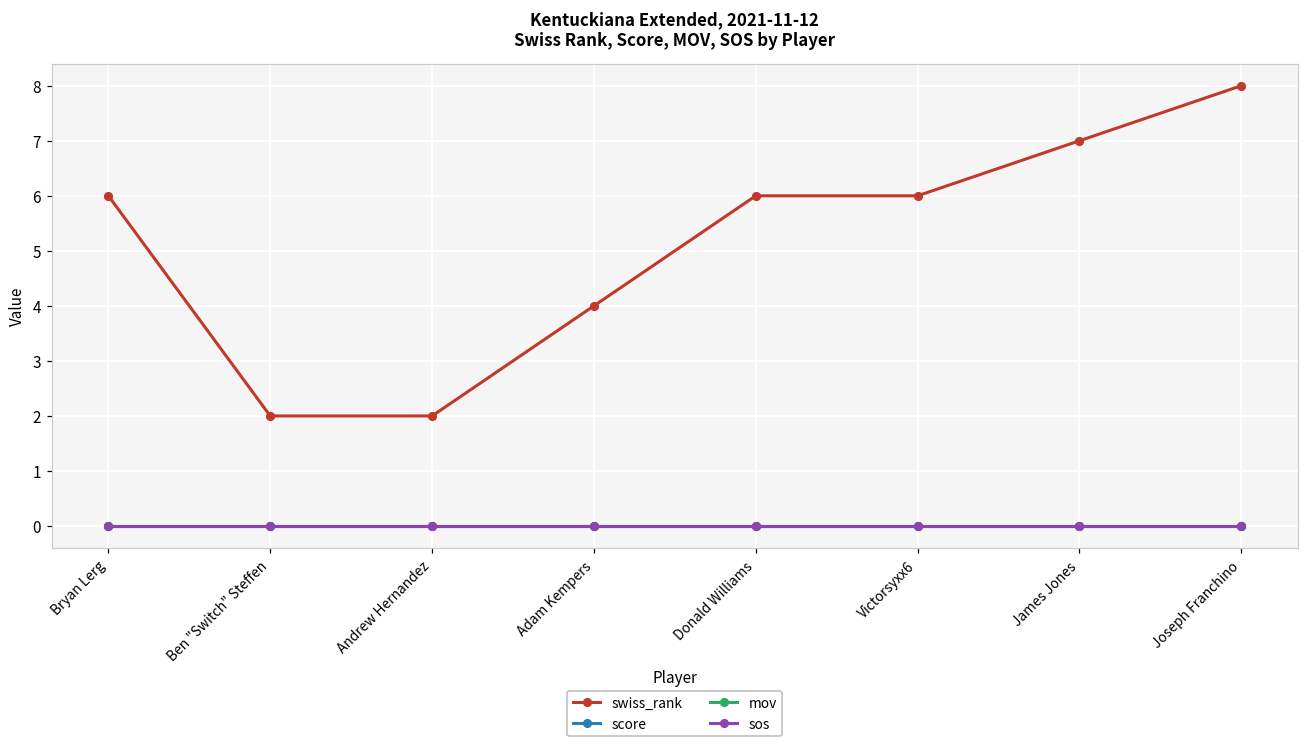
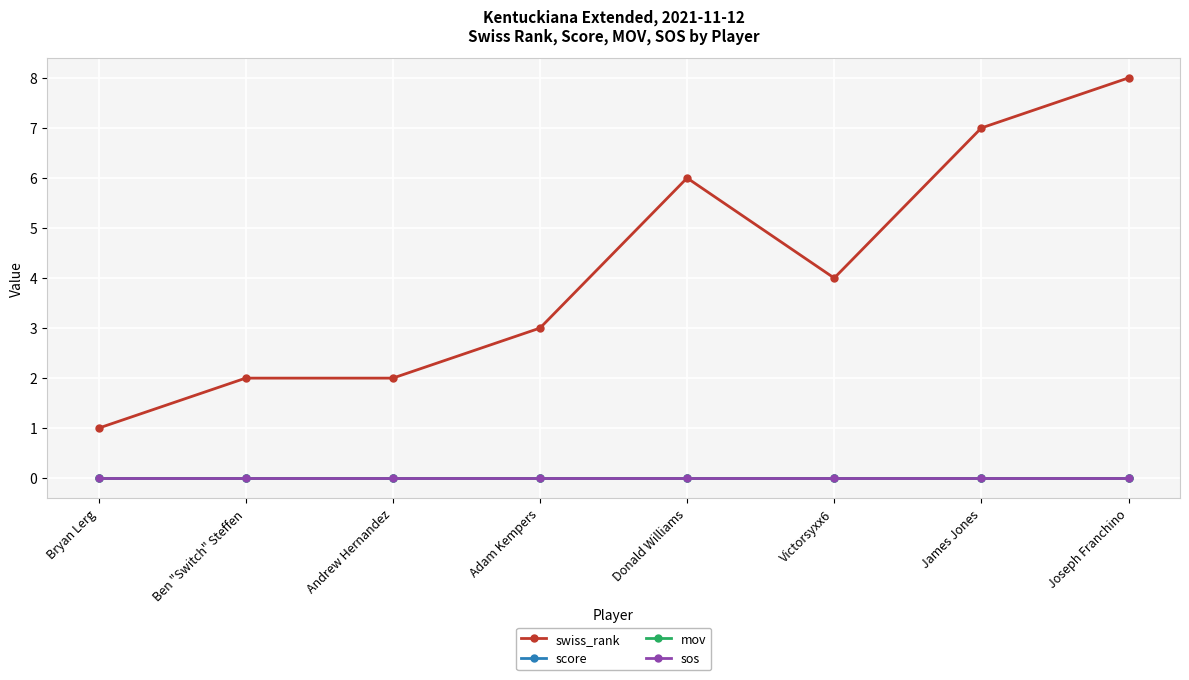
  {
    "swiss_rank": {
-     "Bryan Lerg": 6,
+     "Bryan Lerg": 1,
      "Ben \"Switch\" Steffen": 2,
      "Andrew Hernandez": 2,
-     "Adam Kempers": 4,
+     "Adam Kempers": 3,
      "Donald Williams": 6,
-     "Victorsyxx6": 6,
+     "Victorsyxx6": 4,
      "James Jones": 7,
      "Joseph Franchino": 8
    },
    "sos": {
      "Bryan Lerg": 0,
      "Ben \"Switch\" Steffen": 0,
      "Andrew Hernandez": 0,
      "Adam Kempers": 0,
      "Donald Williams": 0,
      "Victorsyxx6": 0,
      "James Jones": 0,
      "Joseph Franchino": 0
    }
  }
